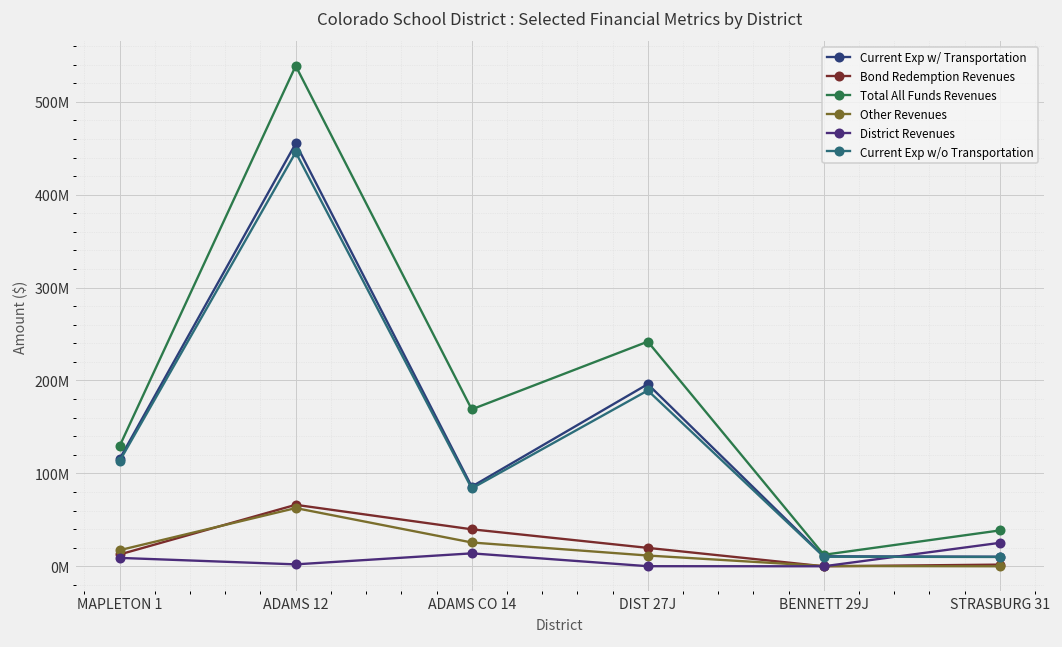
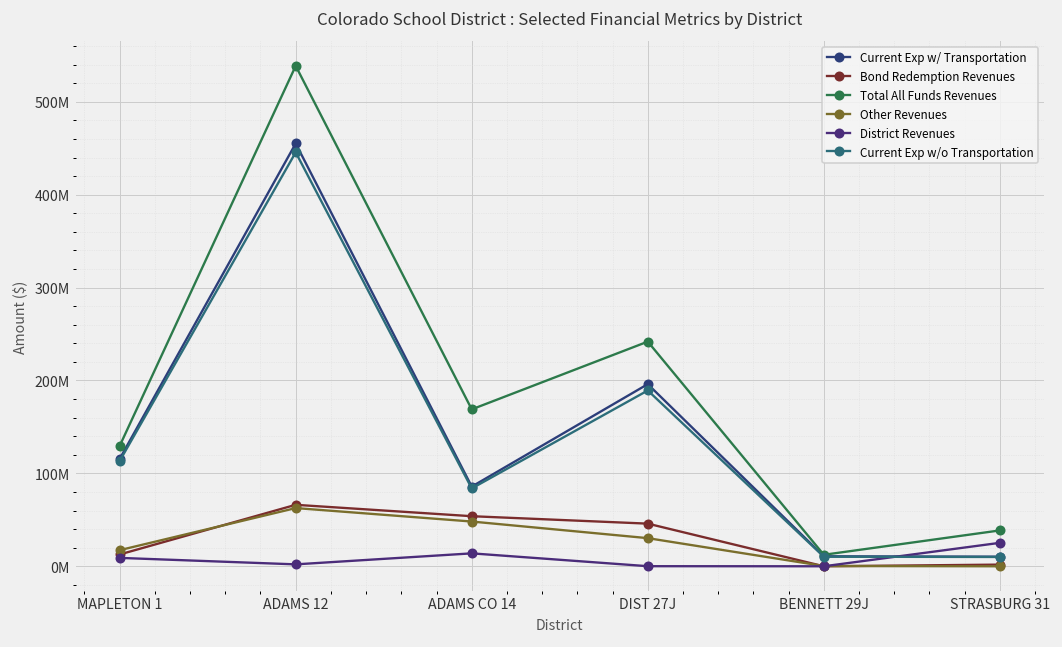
  {
    "Bond Redemption Revenues": {
      "MAPLETON 1": 10000000,
      "ADAMS 12": 70000000,
-     "ADAMS CO 14": 40000000,
-     "DIST 27J": 20000000
+     "ADAMS CO 14": 50000000,
+     "DIST 27J": 50000000
    },
    "Other Revenues": {
      "MAPLETON 1": 20000000,
      "ADAMS 12": 60000000,
-     "ADAMS CO 14": 30000000,
-     "DIST 27J": 10000000
+     "ADAMS CO 14": 50000000,
+     "DIST 27J": 30000000
    }
  }
